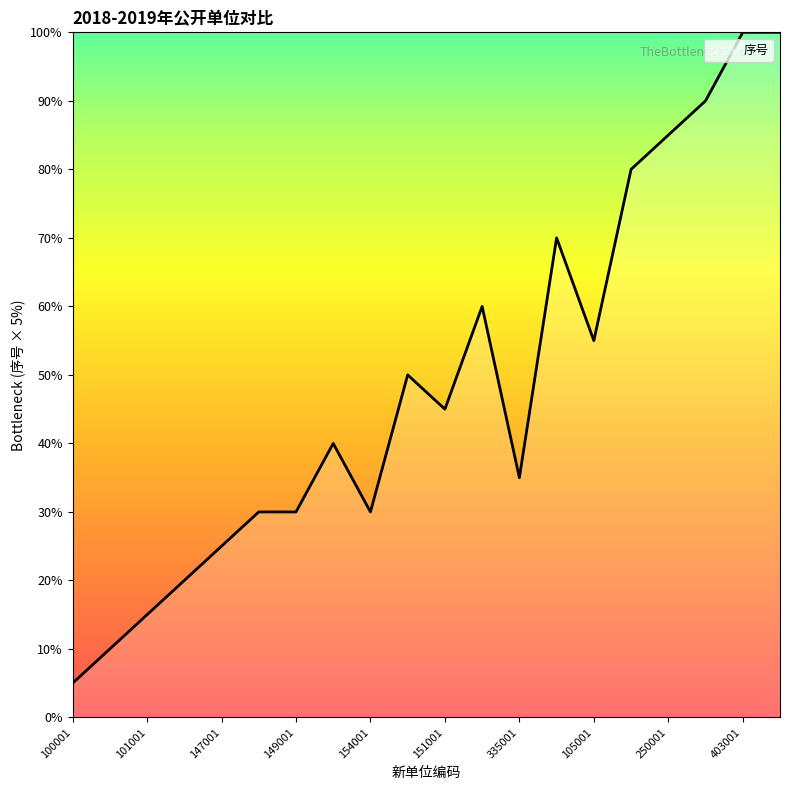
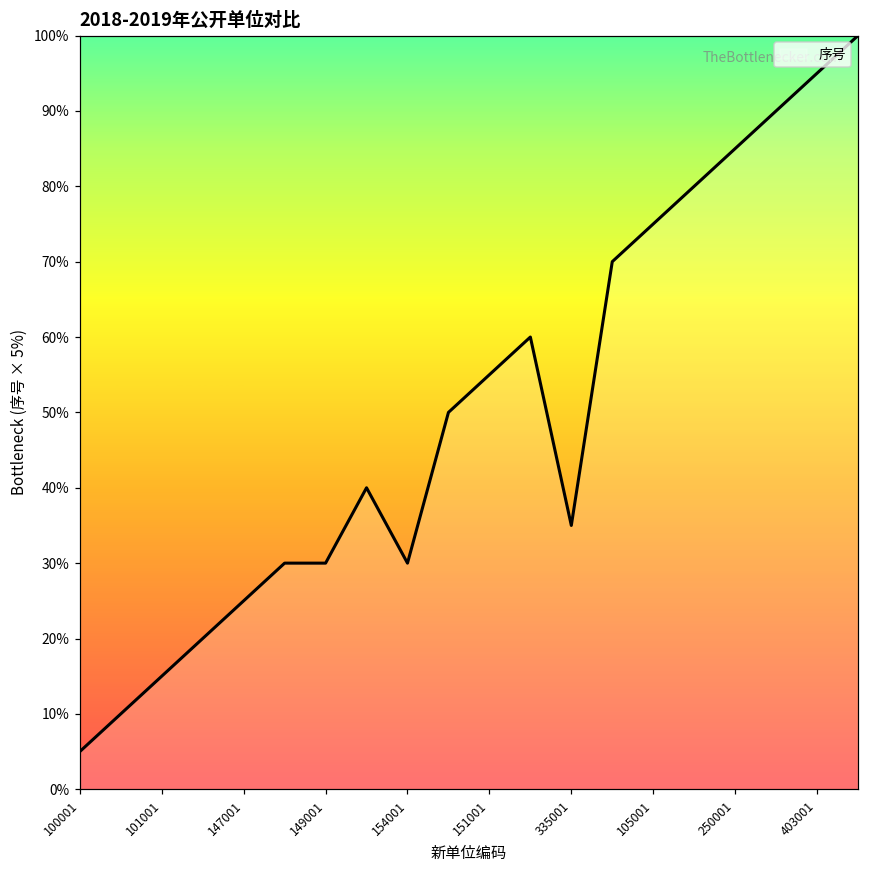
  {
    "100001": "5%",
    "101001": "15%",
    "147001": "25%",
    "149001": "30%",
    "154001": "30%",
-   "151001": "45%",
+   "151001": "55%",
    "335001": "35%",
-   "105001": "55%",
+   "105001": "75%",
    "250001": "85%",
-   "403001": "100%"
+   "403001": "95%"
  }
